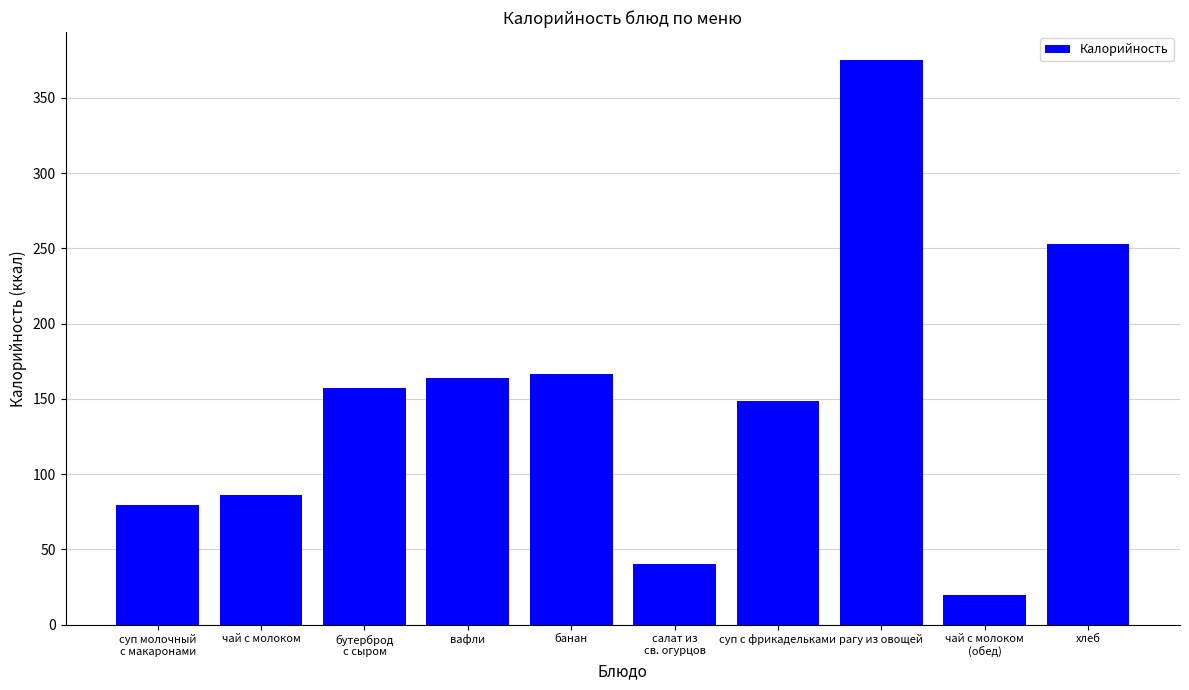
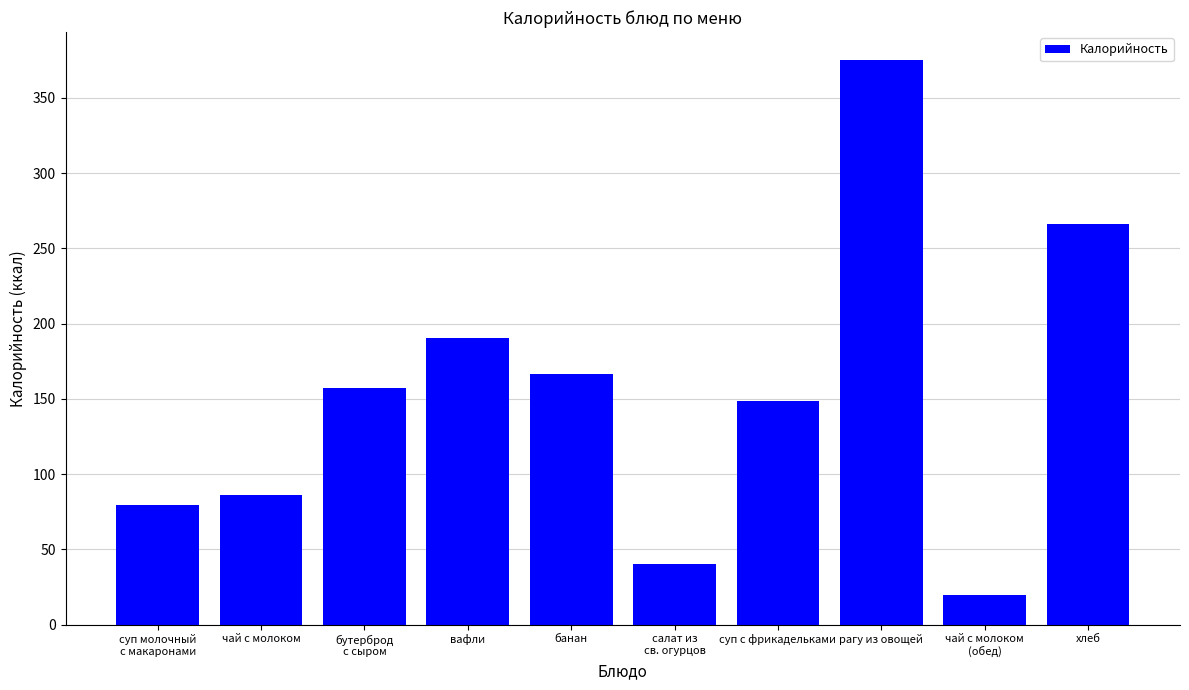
  {
    "суп молочный с макаронами": 80,
    "чай с молоком": 86,
    "бутерброд с сыром": 157,
-   "вафли": 164,
+   "вафли": 190,
    "банан": 166,
    "салат из св. огурцов": 40,
    "суп с фрикадельками": 149,
    "рагу из овощей": 375,
    "чай с молоком (обед)": 20,
-   "хлеб": 253
+   "хлеб": 266
  }
